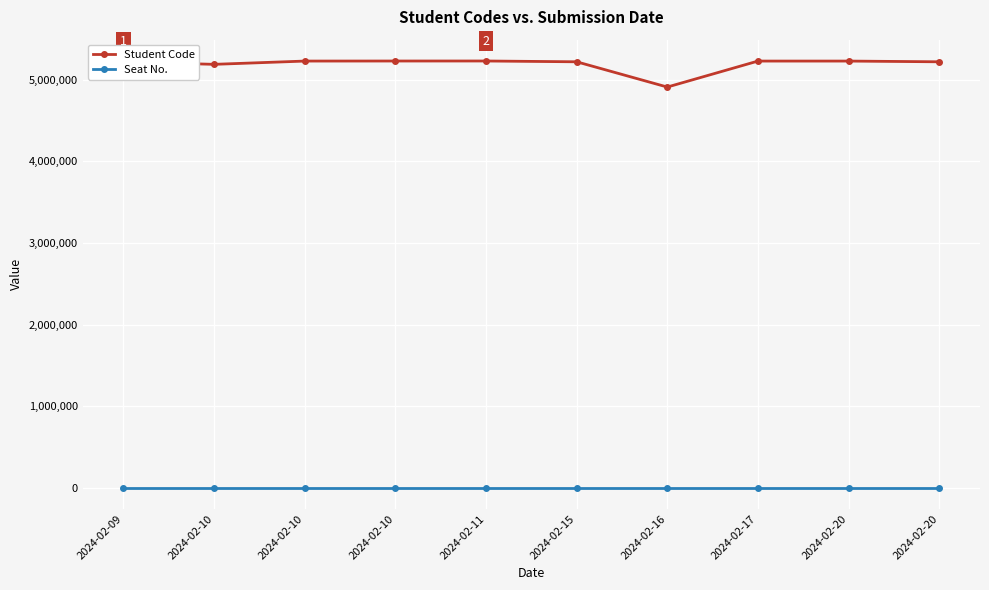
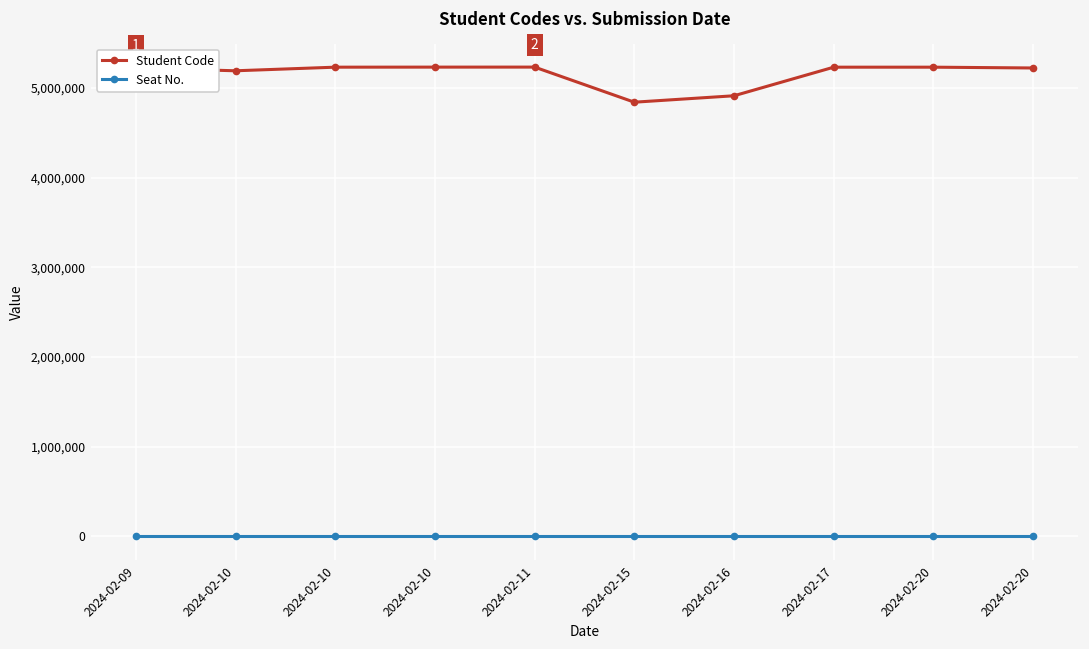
  {
    "Student Code": {
-     "2024-02-15": "5,200,000",
+     "2024-02-15": "4,800,000",
      "2024-02-16": "4,900,000",
      "2024-02-17": "5,200,000"
    },
    "Seat No.": {
      "2024-02-09": "0",
      "2024-02-11": "0",
      "2024-02-15": "0",
      "2024-02-16": "0",
      "2024-02-17": "0"
    }
  }
